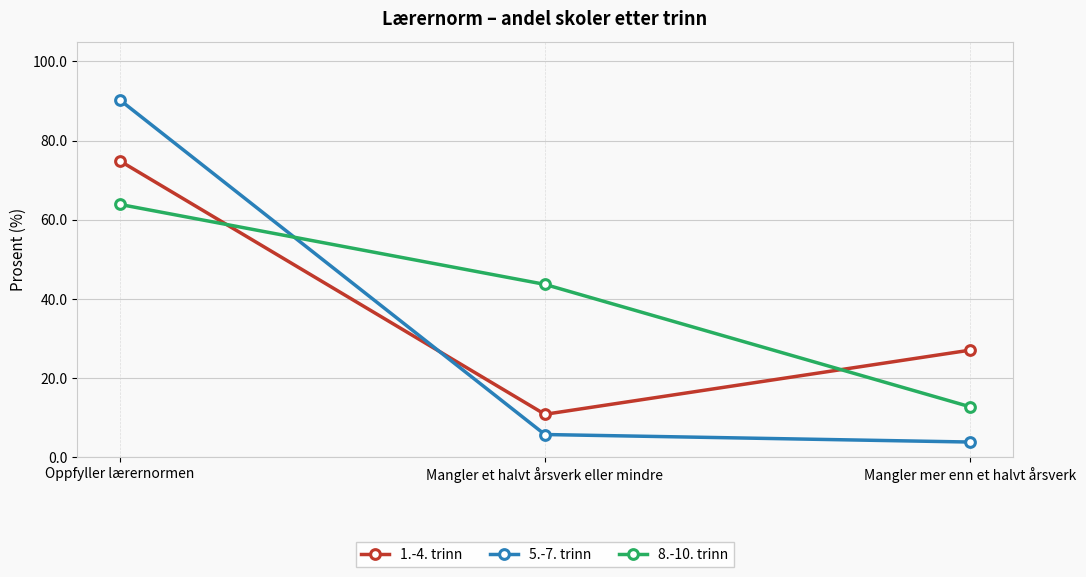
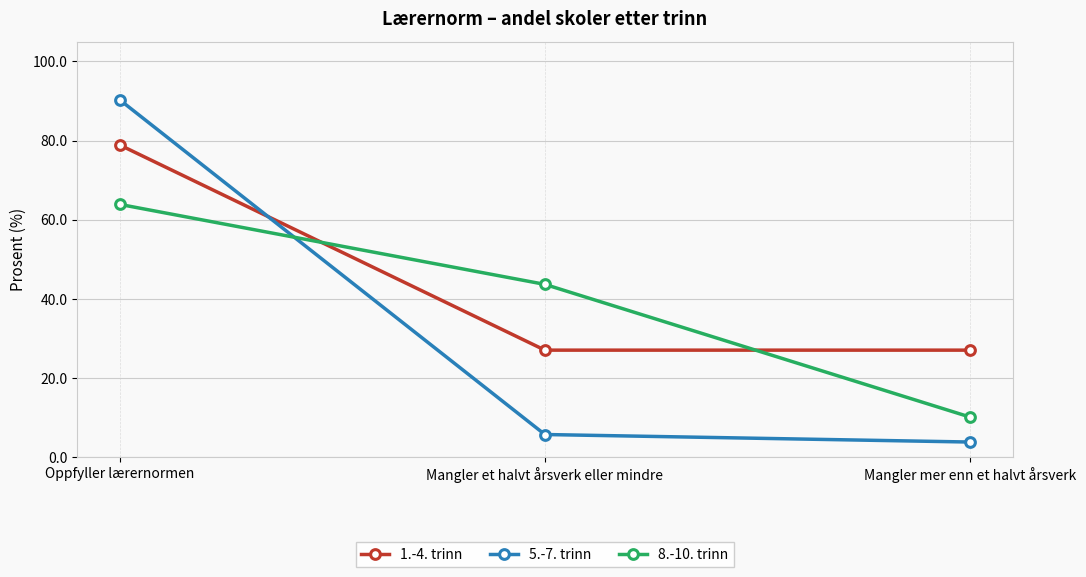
  {
    "1.-4. trinn": {
-     "Oppfyller lærernormen": 75,
-     "Mangler et halvt årsverk eller mindre": 11,
+     "Oppfyller lærernormen": 79,
+     "Mangler et halvt årsverk eller mindre": 27,
      "Mangler mer enn et halvt årsverk": 27
    },
    "5.-7. trinn": {
      "Oppfyller lærernormen": 90,
      "Mangler et halvt årsverk eller mindre": 6,
      "Mangler mer enn et halvt årsverk": 4
    },
    "8.-10. trinn": {
      "Oppfyller lærernormen": 64,
      "Mangler et halvt årsverk eller mindre": 44,
-     "Mangler mer enn et halvt årsverk": 13
+     "Mangler mer enn et halvt årsverk": 10
    }
  }
